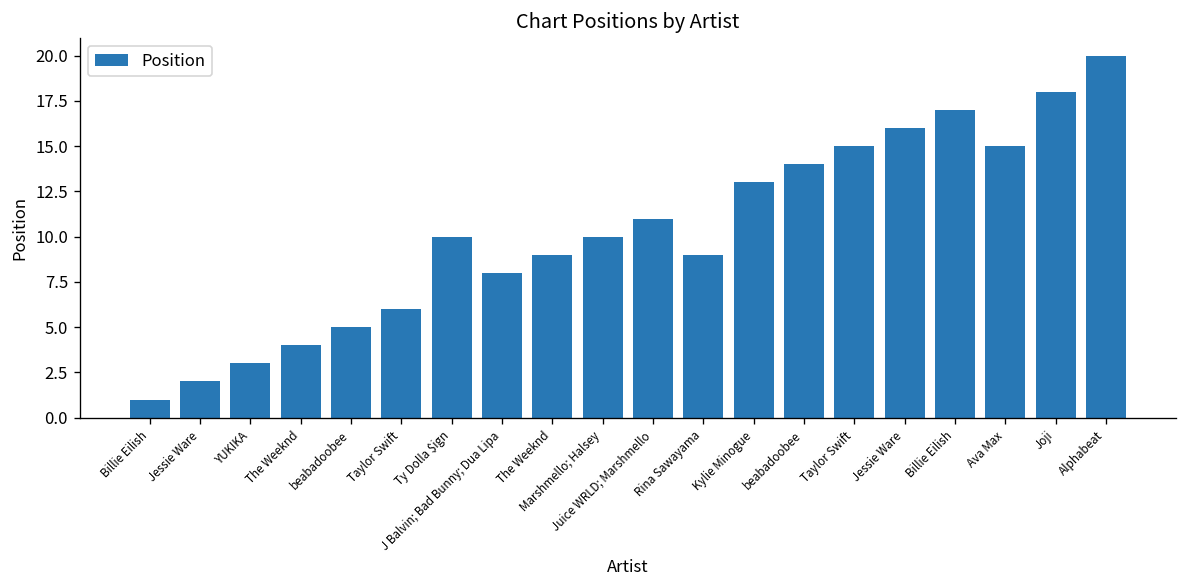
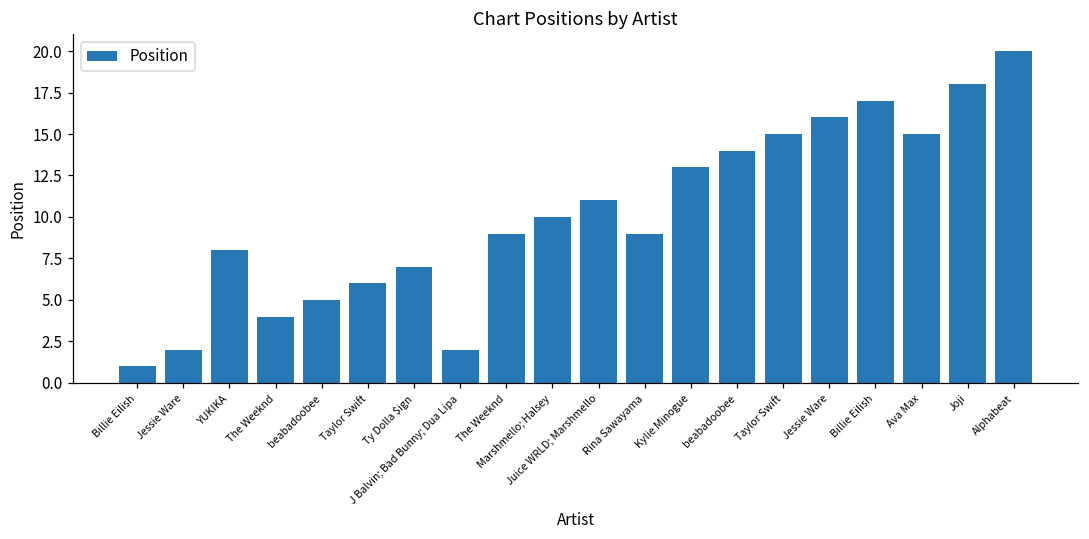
  {
-   "YUKIKA": 3,
-   "Ty Dolla $ign": 10,
-   "J Balvin; Bad Bunny; Dua Lipa": 8,
+   "YUKIKA": 8,
+   "Ty Dolla $ign": 7,
+   "J Balvin; Bad Bunny; Dua Lipa": 2,
    "Marshmello; Halsey": 10,
    "Juice WRLD; Marshmello": 11,
    "Rina Sawayama": 9,
    "Kylie Minogue": 13,
    "Ava Max": 15,
    "Joji": 18,
    "Alphabeat": 20
  }
